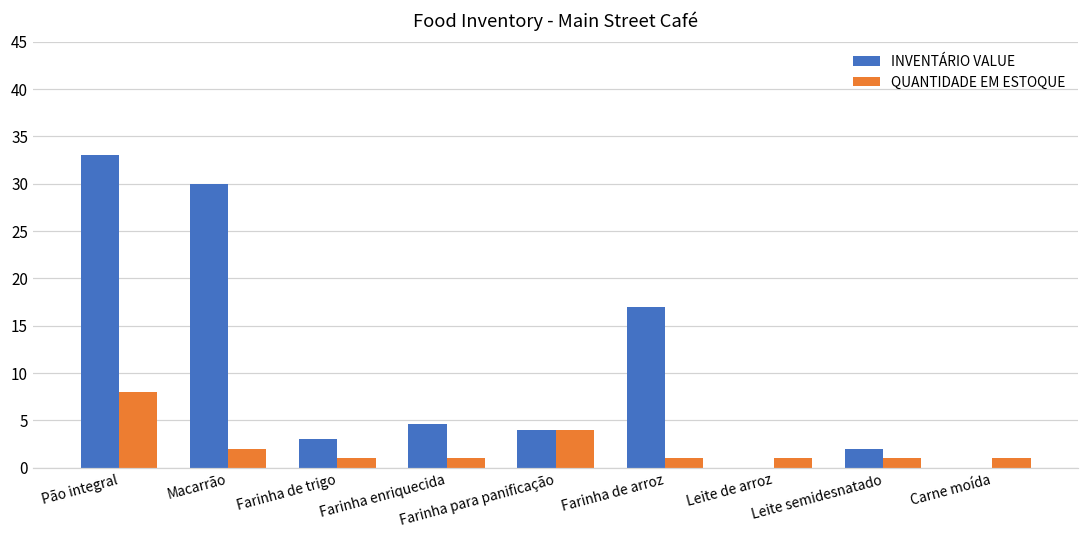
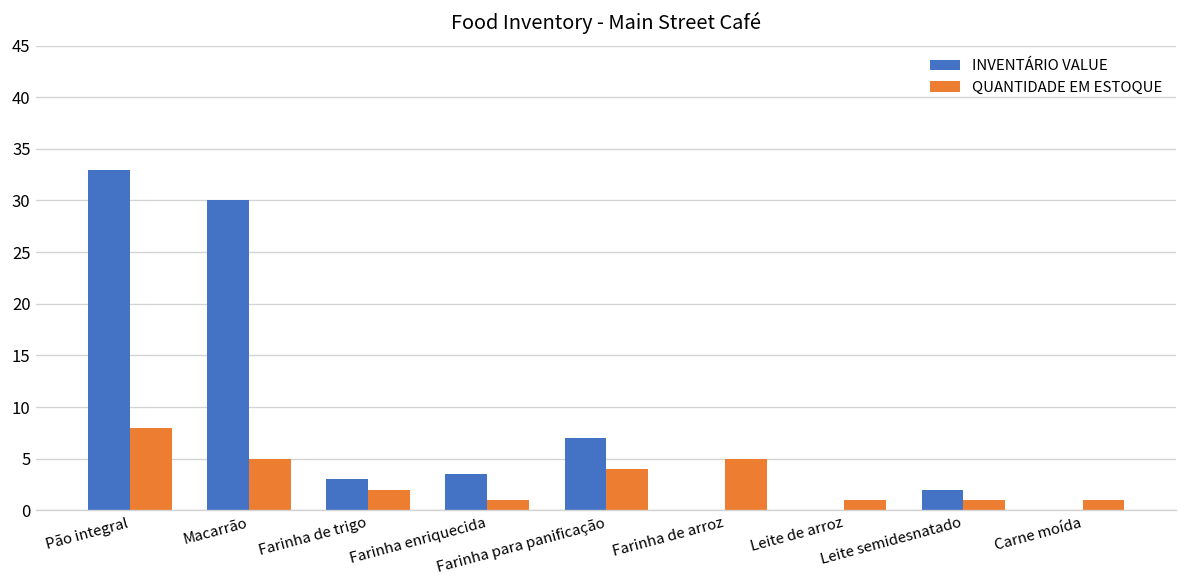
  {
    "INVENTÁRIO VALUE": {
      "Pão integral": 33,
      "Macarrão": 30,
      "Farinha de trigo": 3,
-     "Farinha enriquecida": 5,
-     "Farinha para panificação": 4,
-     "Farinha de arroz": 17,
+     "Farinha enriquecida": 4,
+     "Farinha para panificação": 7,
+     "Farinha de arroz": 0,
      "Leite de arroz": 0,
      "Leite semidesnatado": 2,
      "Carne moída": 0
    },
    "QUANTIDADE EM ESTOQUE": {
      "Pão integral": 8,
-     "Macarrão": 2,
-     "Farinha de trigo": 1,
+     "Macarrão": 5,
+     "Farinha de trigo": 2,
      "Farinha enriquecida": 1,
      "Farinha para panificação": 4,
-     "Farinha de arroz": 1,
+     "Farinha de arroz": 5,
      "Leite de arroz": 1,
      "Leite semidesnatado": 1,
      "Carne moída": 1
    }
  }
